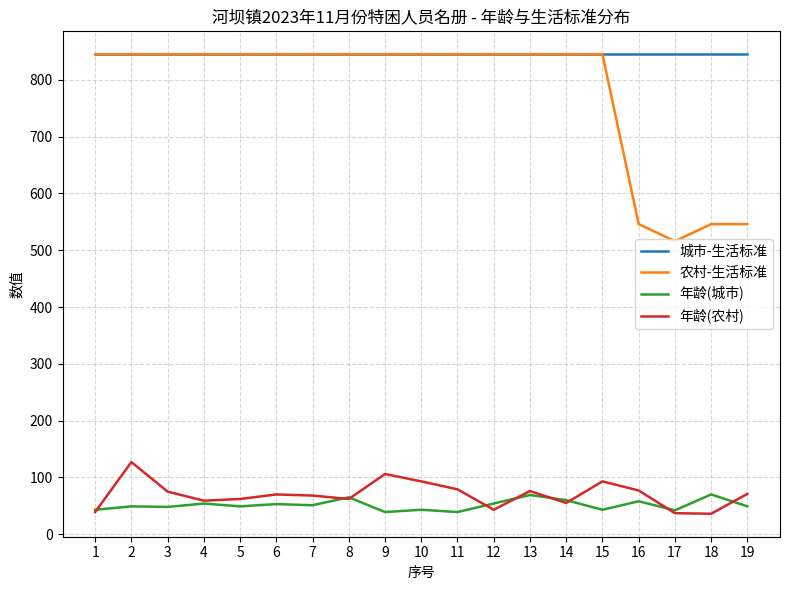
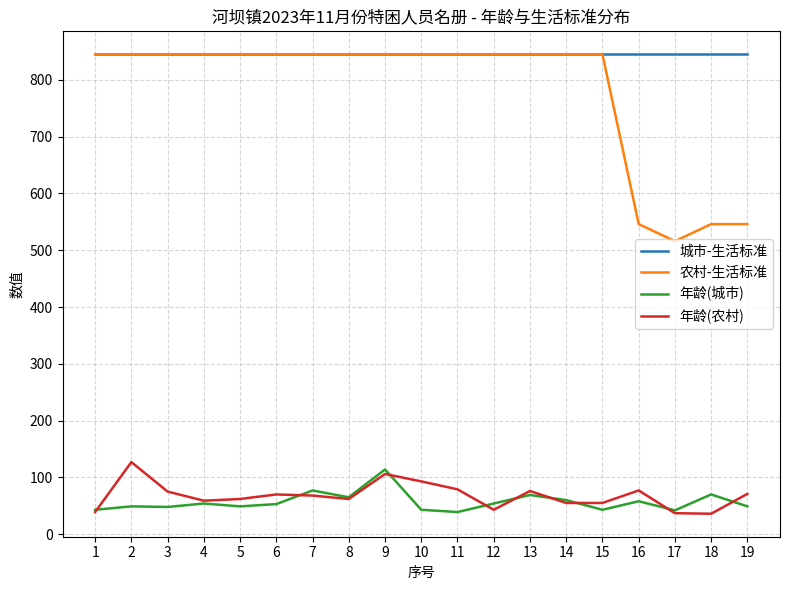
  {
    "城市-生活标准": {
      "16": 850,
      "17": 850,
      "18": 850,
      "19": 850
    },
    "农村-生活标准": {
      "16": 550,
      "18": 550,
      "19": 550
    },
    "年龄(城市)": {
      "2": 50,
      "3": 50,
      "4": 50,
      "5": 50,
      "6": 50,
-     "7": 50,
-     "9": 40,
+     "7": 80,
+     "9": 110,
      "10": 40,
      "11": 40,
      "12": 50,
      "13": 70,
      "14": 60,
      "15": 40,
      "16": 60,
      "17": 40,
      "18": 70,
      "19": 50
    },
    "年龄(农村)": {
      "2": 130,
      "3": 80,
      "4": 60,
      "5": 60,
      "6": 70,
      "7": 70,
      "9": 110,
      "10": 90,
      "11": 80,
      "12": 40,
      "13": 80,
      "14": 60,
-     "15": 90,
+     "15": 60,
      "16": 80,
      "17": 40,
      "18": 40,
      "19": 70
    }
  }
